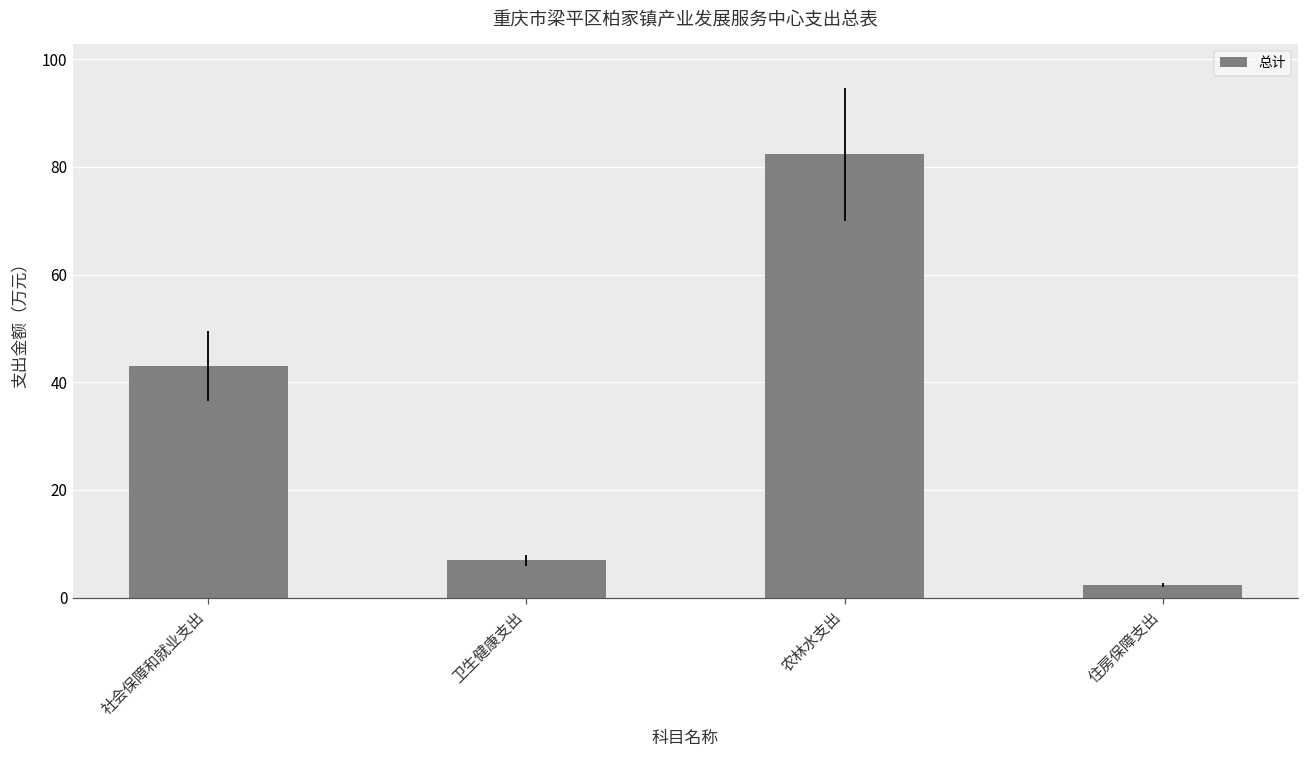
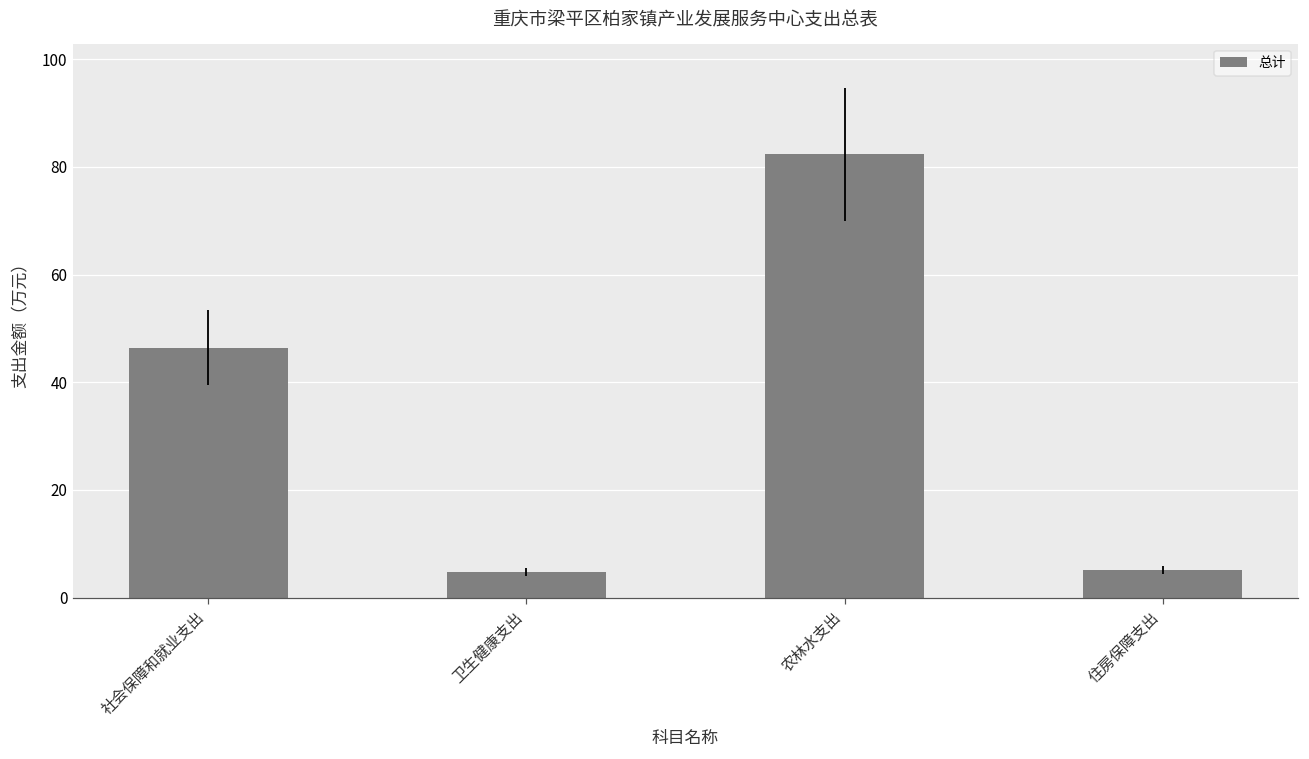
  {
-   "社会保障和就业支出": 43,
-   "卫生健康支出": 7,
+   "社会保障和就业支出": 46,
+   "卫生健康支出": 5,
    "农林水支出": 82,
-   "住房保障支出": 2
+   "住房保障支出": 5
  }
